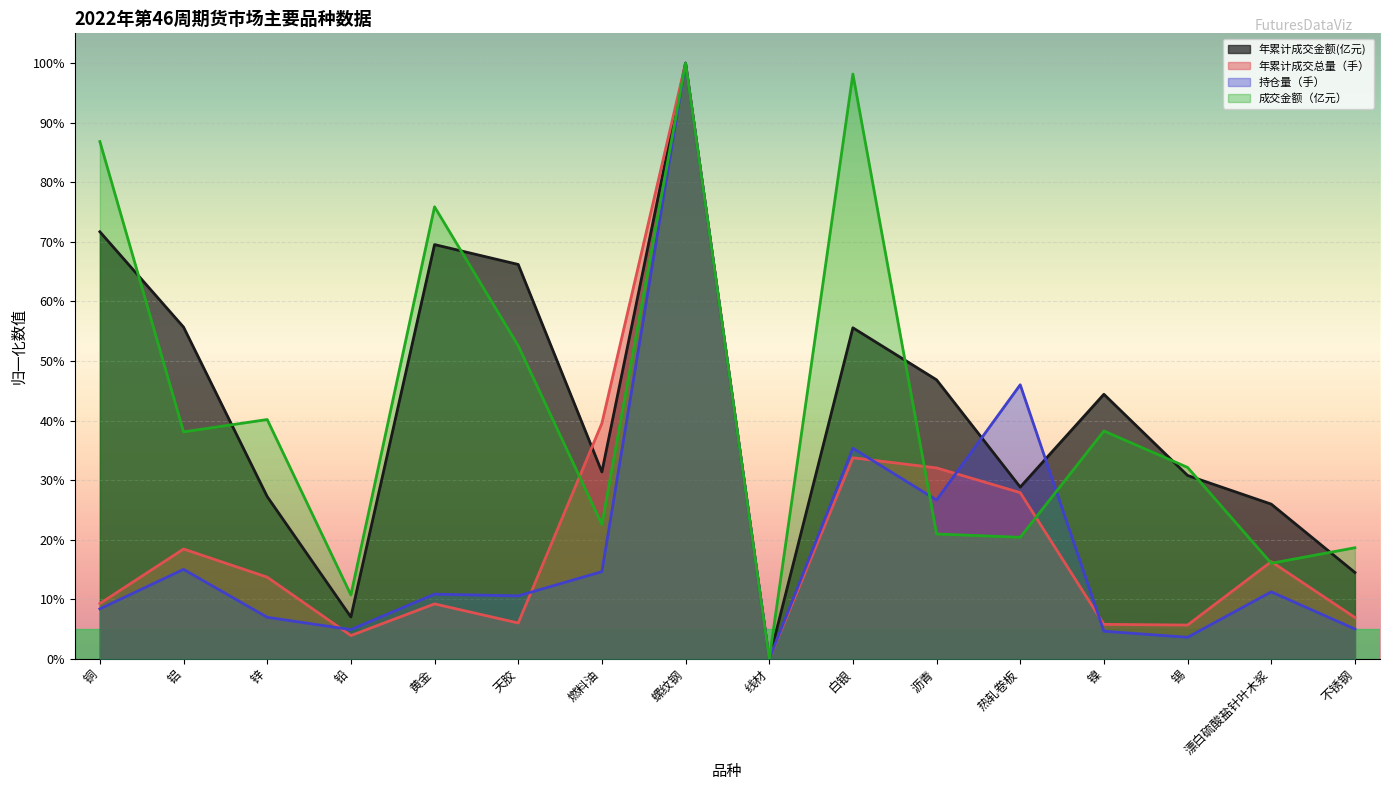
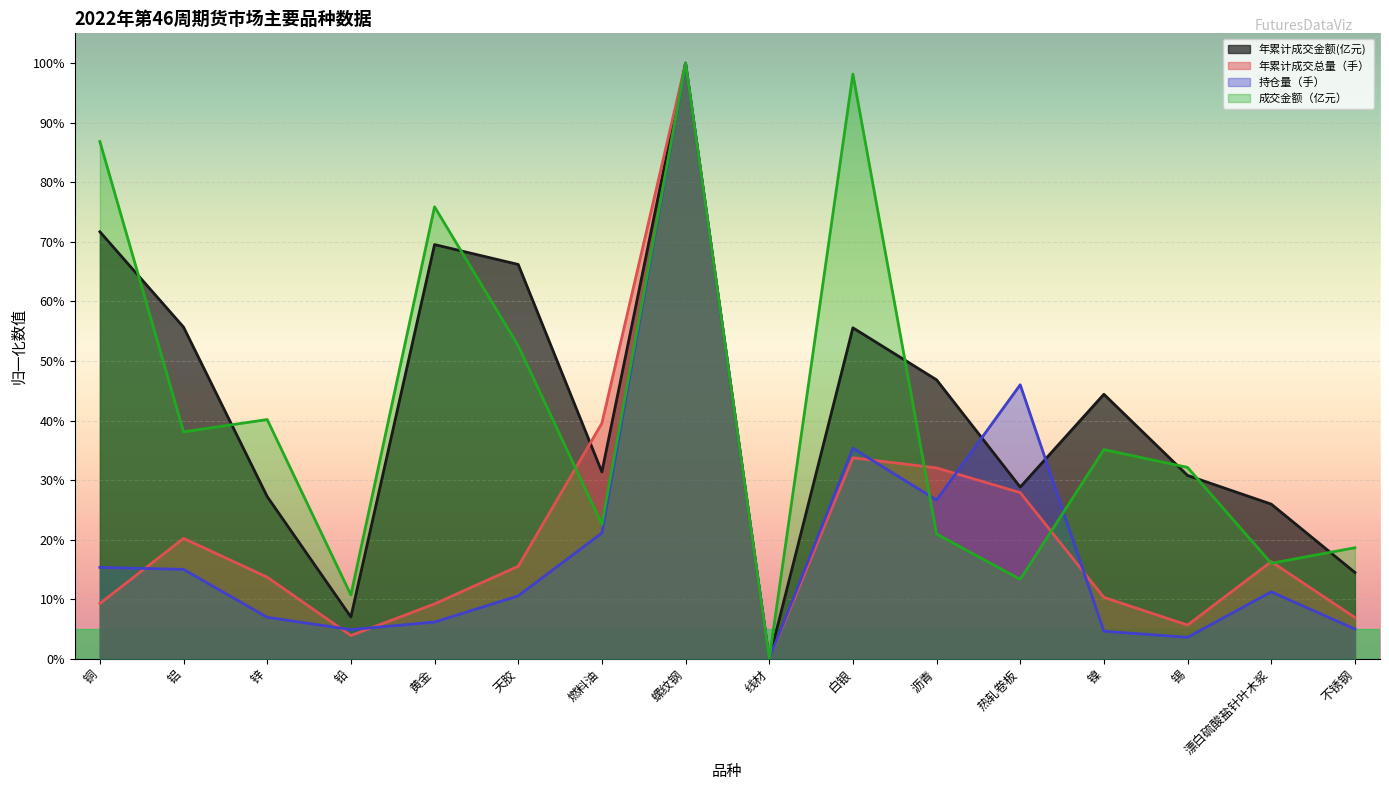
  {
    "年累计成交金额(亿元)": {
      "铜": "72%",
      "铝": "56%",
      "锌": "27%",
      "铅": "7%",
      "黄金": "70%",
      "天胶": "66%",
      "燃料油": "31%",
      "白银": "56%",
      "沥青": "47%",
      "热轧卷板": "29%",
      "镍": "44%",
      "锡": "31%",
      "漂白硫酸盐针叶木浆": "26%",
      "不锈钢": "15%"
    },
    "年累计成交总量（手）": {
      "铜": "9%",
-     "铝": "18%",
+     "铝": "20%",
      "锌": "14%",
      "黄金": "9%",
-     "天胶": "6%",
+     "天胶": "16%",
      "燃料油": "40%",
      "白银": "34%",
      "沥青": "32%",
      "热轧卷板": "28%",
-     "镍": "6%",
+     "镍": "10%",
      "锡": "6%",
      "不锈钢": "7%"
    },
    "持仓量（手）": {
-     "铜": "8%",
+     "铜": "15%",
      "铝": "15%",
      "锌": "7%",
-     "黄金": "11%",
+     "黄金": "6%",
      "天胶": "11%",
-     "燃料油": "15%",
+     "燃料油": "21%",
      "白银": "35%",
      "沥青": "27%",
      "热轧卷板": "46%",
      "漂白硫酸盐针叶木浆": "11%",
      "不锈钢": "5%"
    },
    "成交金额（亿元）": {
      "铜": "87%",
      "铝": "38%",
      "锌": "40%",
      "铅": "11%",
      "黄金": "76%",
      "天胶": "53%",
      "燃料油": "23%",
      "白银": "98%",
      "沥青": "21%",
-     "热轧卷板": "20%",
-     "镍": "38%",
+     "热轧卷板": "13%",
+     "镍": "35%",
      "锡": "32%",
      "不锈钢": "19%"
    }
  }
